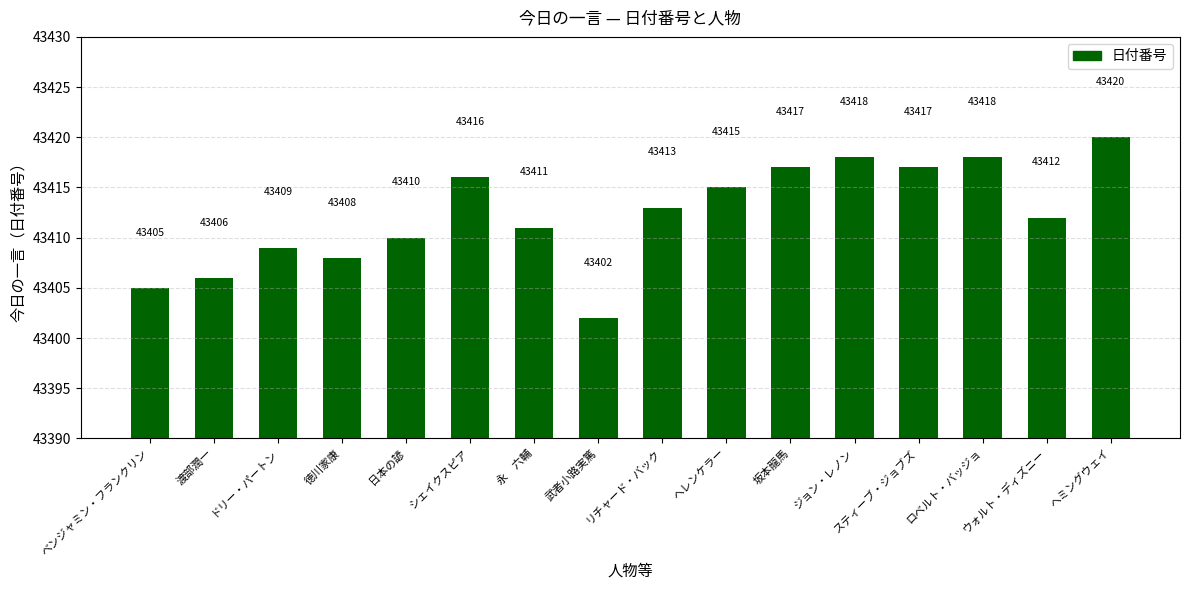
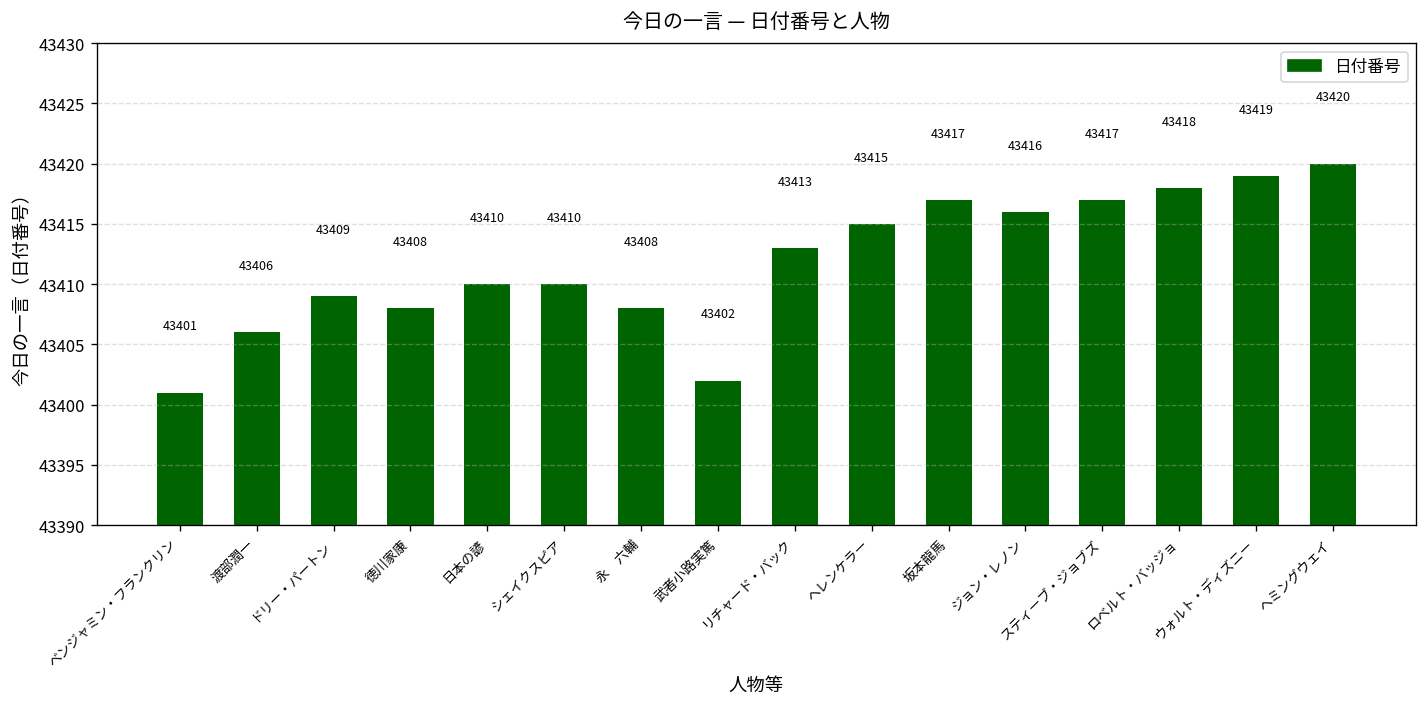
  {
-   "ベンジャミン・フランクリン": 43405,
-   "シェイクスピア": 43416,
-   "永 六輔": 43411,
-   "ジョン・レノン": 43418,
-   "ウォルト・ディズニー": 43412
+   "ベンジャミン・フランクリン": 43401,
+   "シェイクスピア": 43410,
+   "永 六輔": 43408,
+   "ジョン・レノン": 43416,
+   "ウォルト・ディズニー": 43419
  }
